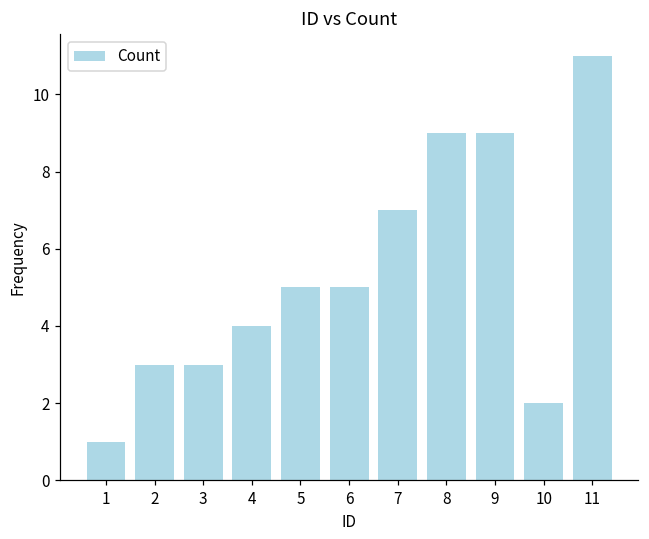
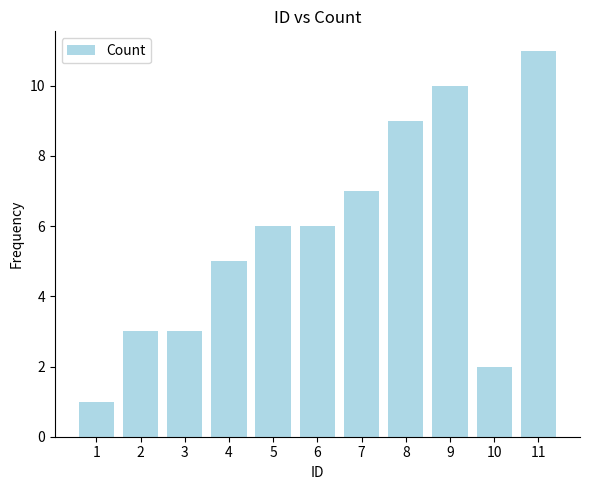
  {
    "1": 1,
    "2": 3,
    "3": 3,
-   "4": 4,
-   "5": 5,
-   "6": 5,
+   "4": 5,
+   "5": 6,
+   "6": 6,
    "7": 7,
    "8": 9,
-   "9": 9,
+   "9": 10,
    "10": 2,
    "11": 11
  }
